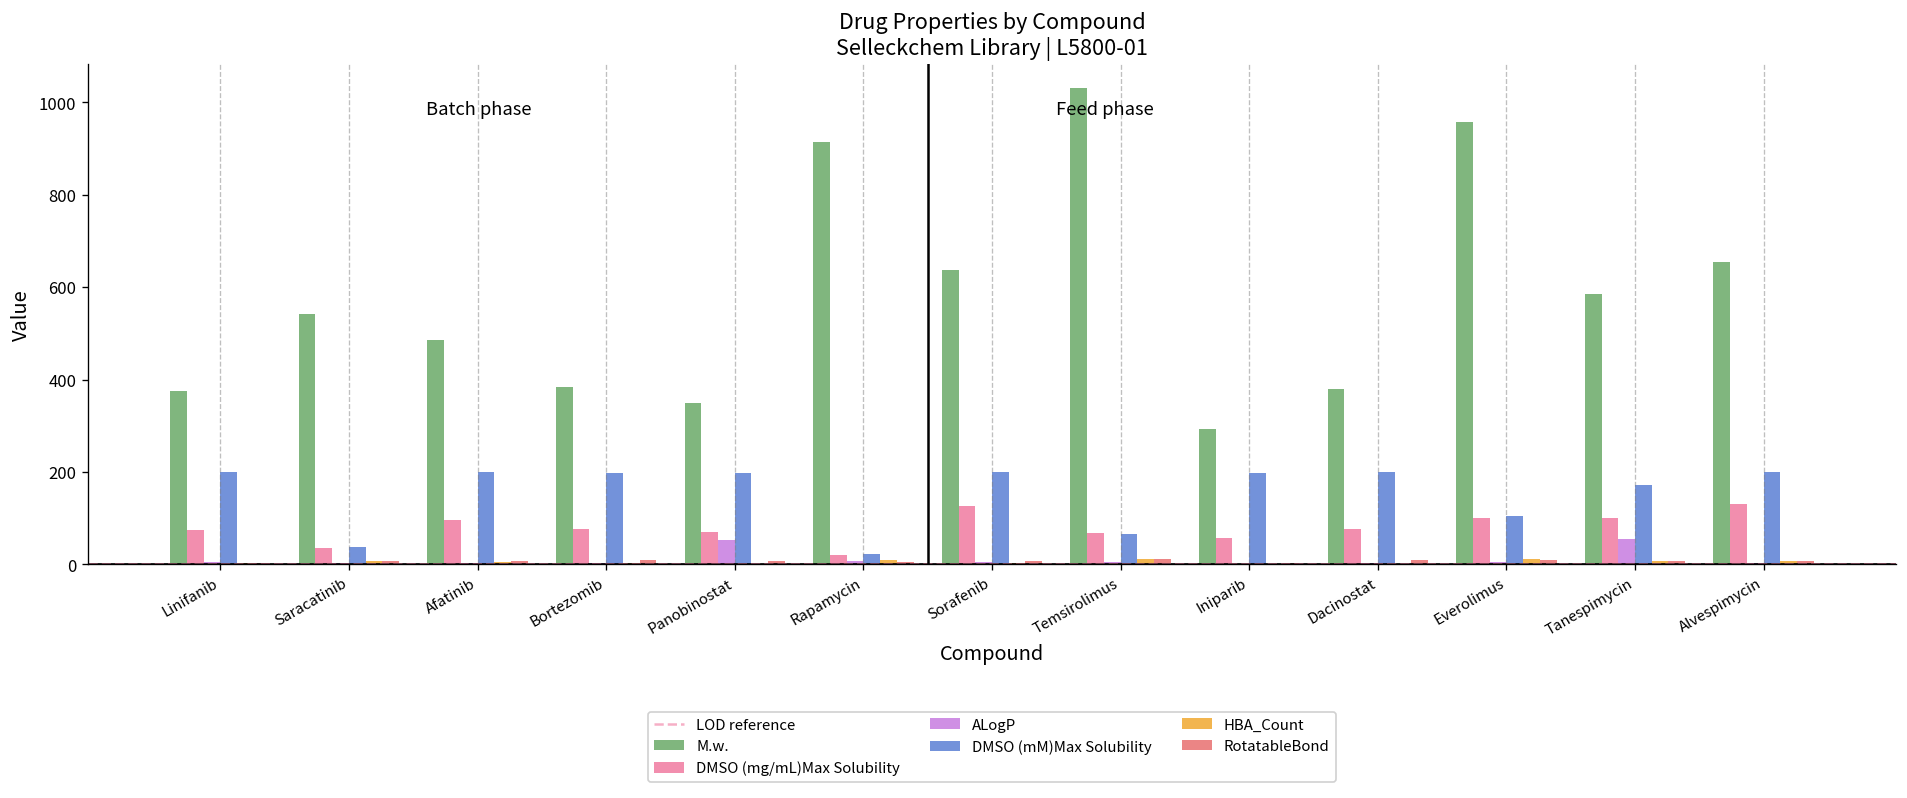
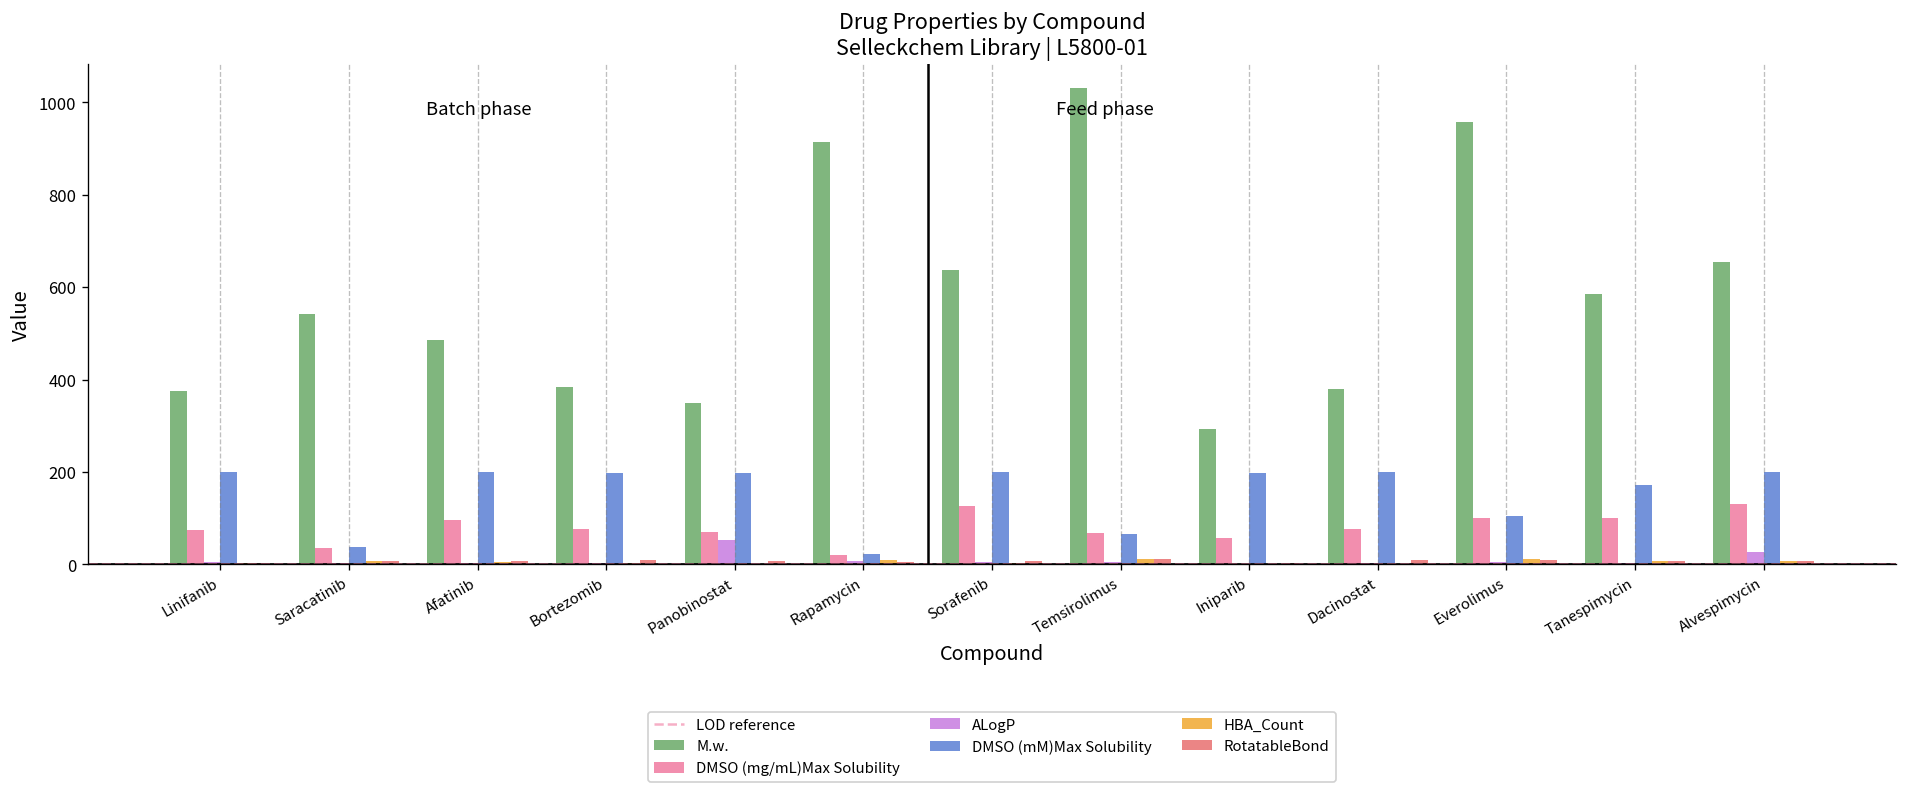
  {
    "M.w.": {
      "Linifanib": 380,
      "Saracatinib": 540,
      "Afatinib": 490,
      "Bortezomib": 380,
      "Panobinostat": 350,
      "Rapamycin": 910,
      "Sorafenib": 640,
      "Temsirolimus": 1030,
      "Iniparib": 290,
      "Dacinostat": 380,
      "Everolimus": 960,
      "Tanespimycin": 590,
      "Alvespimycin": 650
    },
    "ALogP": {
      "Panobinostat": 50,
-     "Tanespimycin": 50,
-     "Alvespimycin": 0
+     "Tanespimycin": 0,
+     "Alvespimycin": 30
    },
    "DMSO (mM)Max Solubility": {
      "Linifanib": 200,
      "Saracatinib": 40,
      "Afatinib": 200,
      "Bortezomib": 200,
      "Panobinostat": 200,
      "Rapamycin": 20,
      "Sorafenib": 200,
      "Temsirolimus": 70,
      "Iniparib": 200,
      "Dacinostat": 200,
      "Everolimus": 100,
      "Tanespimycin": 170,
      "Alvespimycin": 200
    },
    "HBA_Count": {
      "Saracatinib": 10,
      "Rapamycin": 10,
      "Temsirolimus": 10,
      "Everolimus": 10,
      "Tanespimycin": 10,
      "Alvespimycin": 10
    }
  }
